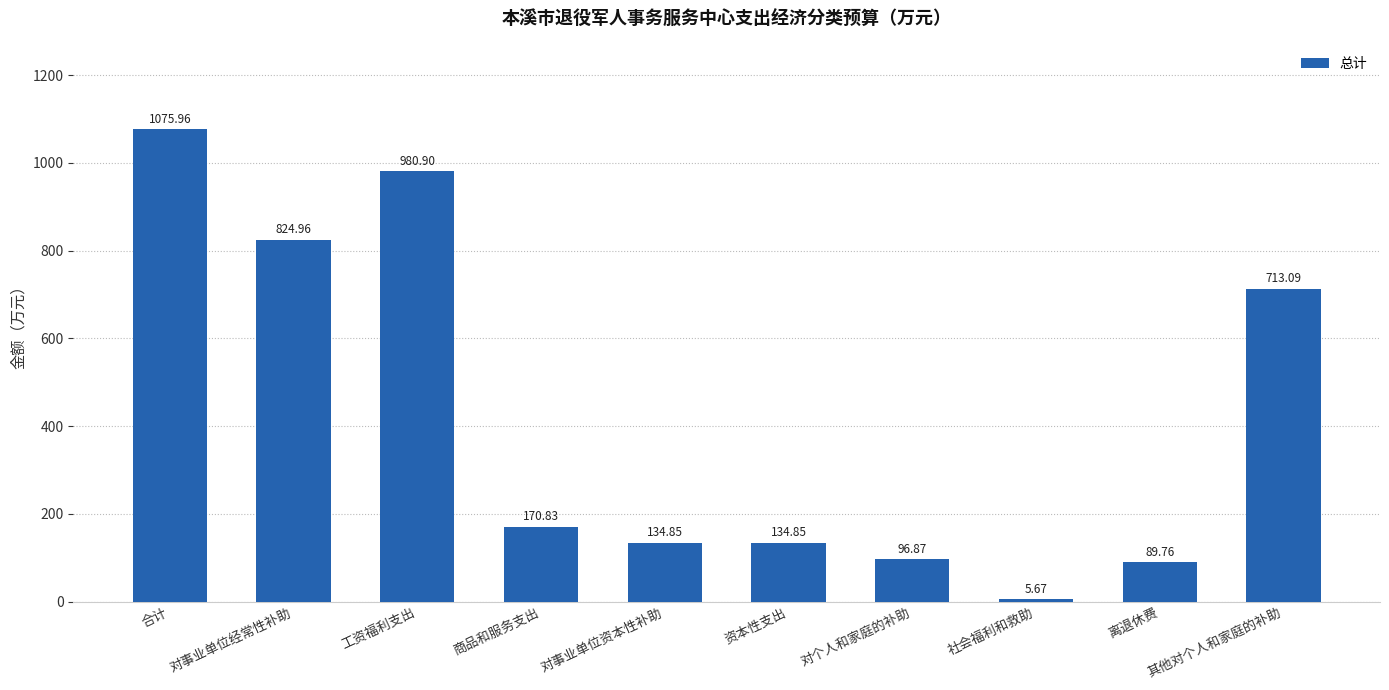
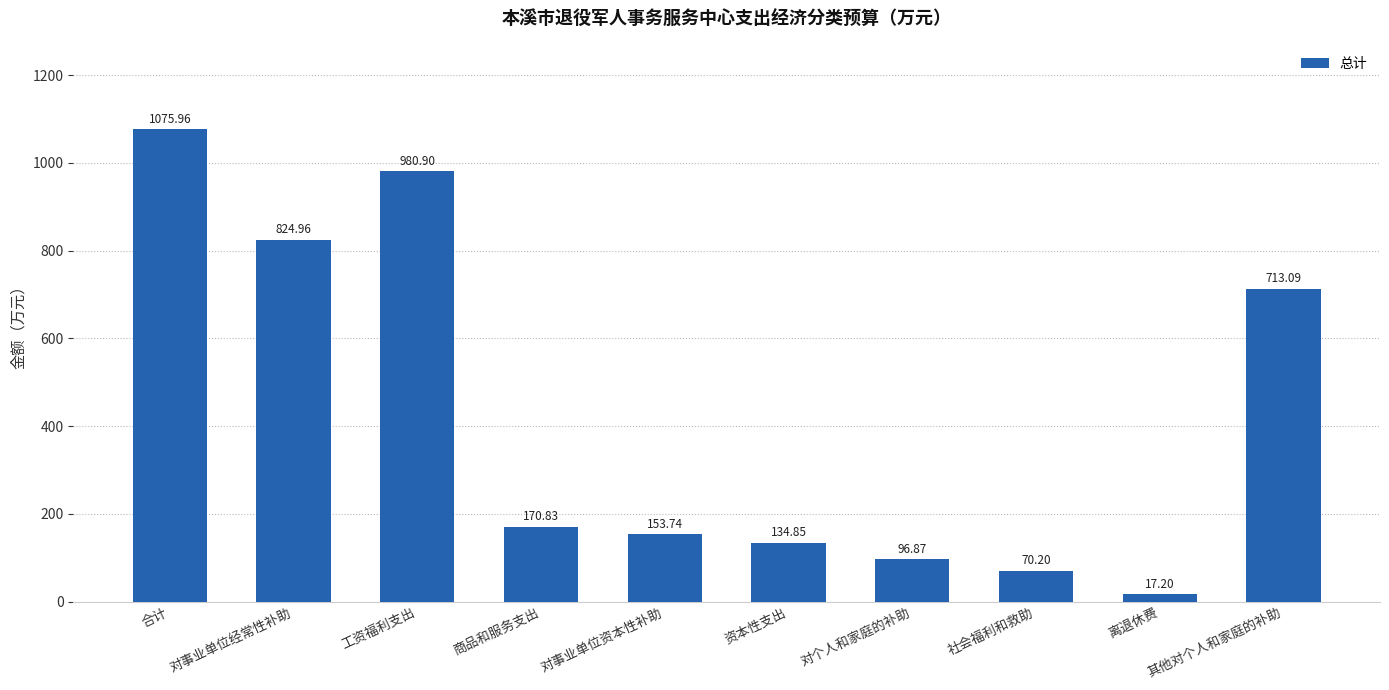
  {
    "合计": 1075.96,
    "对事业单位经常性补助": 824.96,
    "工资福利支出": 980.90,
    "商品和服务支出": 170.83,
-   "对事业单位资本性补助": 134.85,
+   "对事业单位资本性补助": 153.74,
    "资本性支出": 134.85,
    "对个人和家庭的补助": 96.87,
-   "社会福利和救助": 5.67,
-   "离退休费": 89.76,
+   "社会福利和救助": 70.20,
+   "离退休费": 17.20,
    "其他对个人和家庭的补助": 713.09
  }
